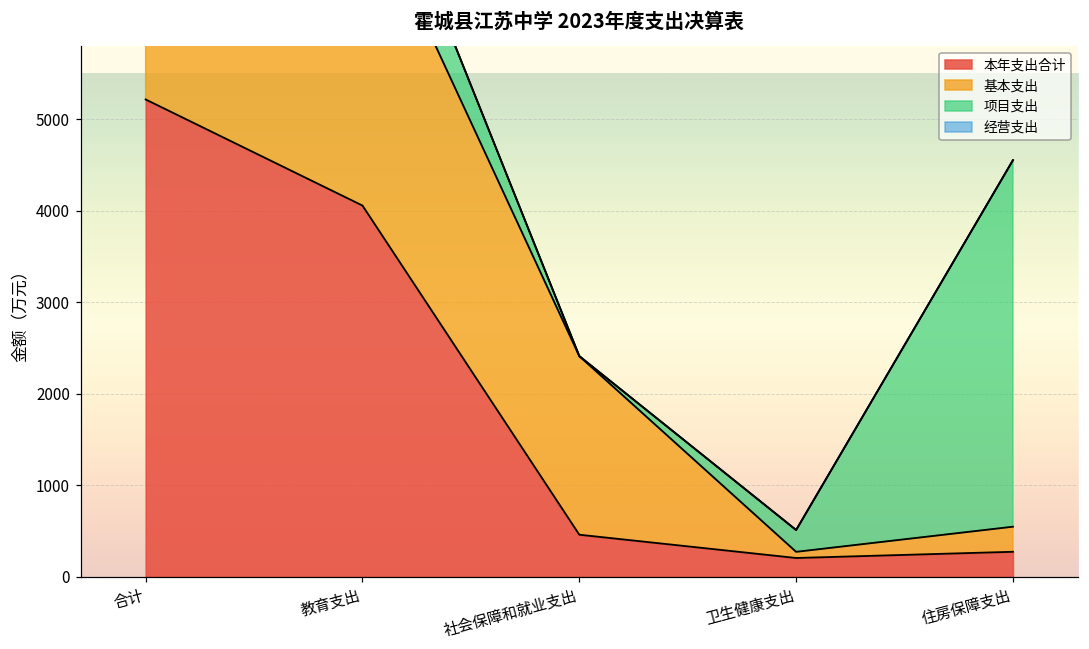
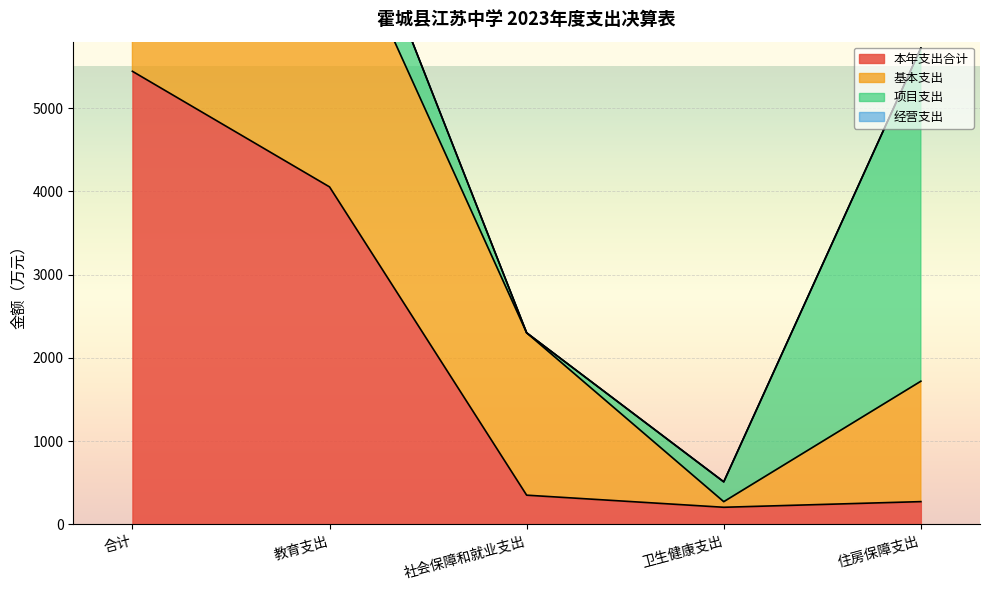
  {
    "本年支出合计": {
-     "合计": 5200,
+     "合计": 5400,
      "教育支出": 4100,
-     "社会保障和就业支出": 500,
+     "社会保障和就业支出": 400,
      "卫生健康支出": 200,
      "住房保障支出": 300
    },
    "基本支出": {
      "卫生健康支出": 100,
-     "住房保障支出": 300
+     "住房保障支出": 1400
    }
  }
